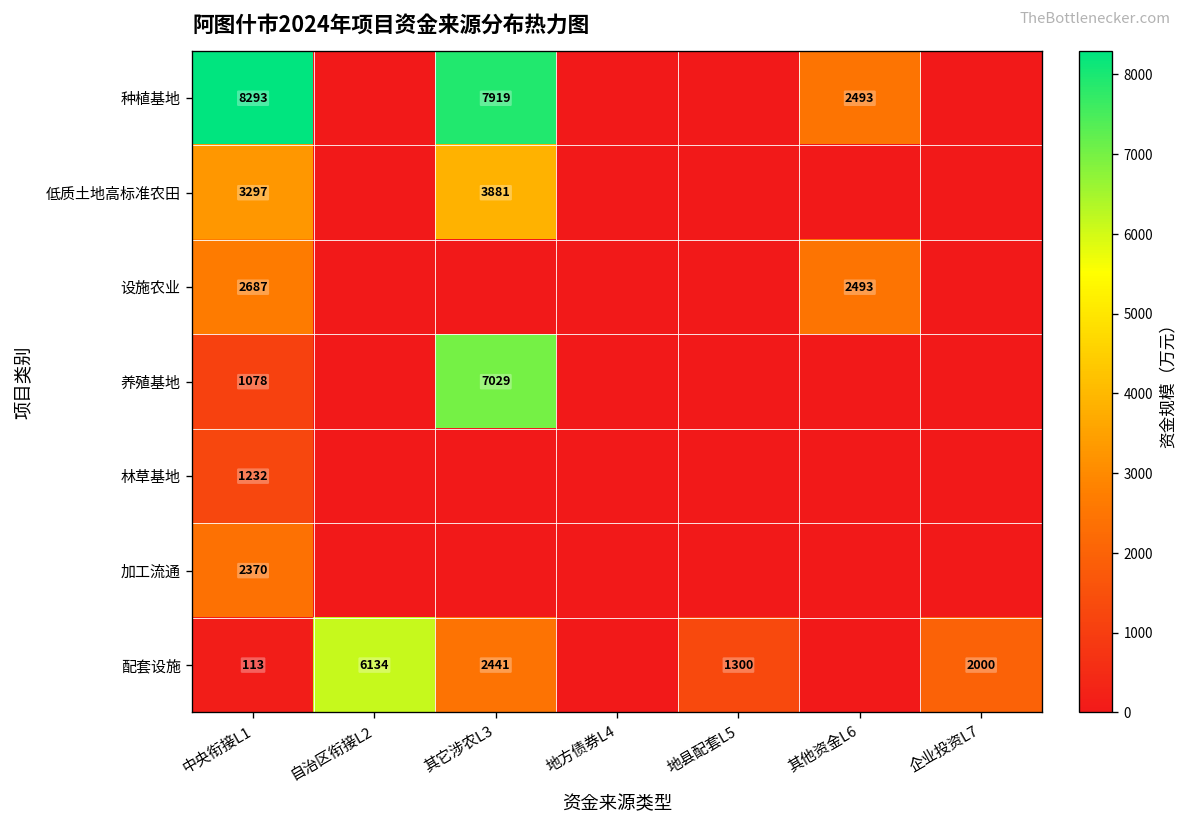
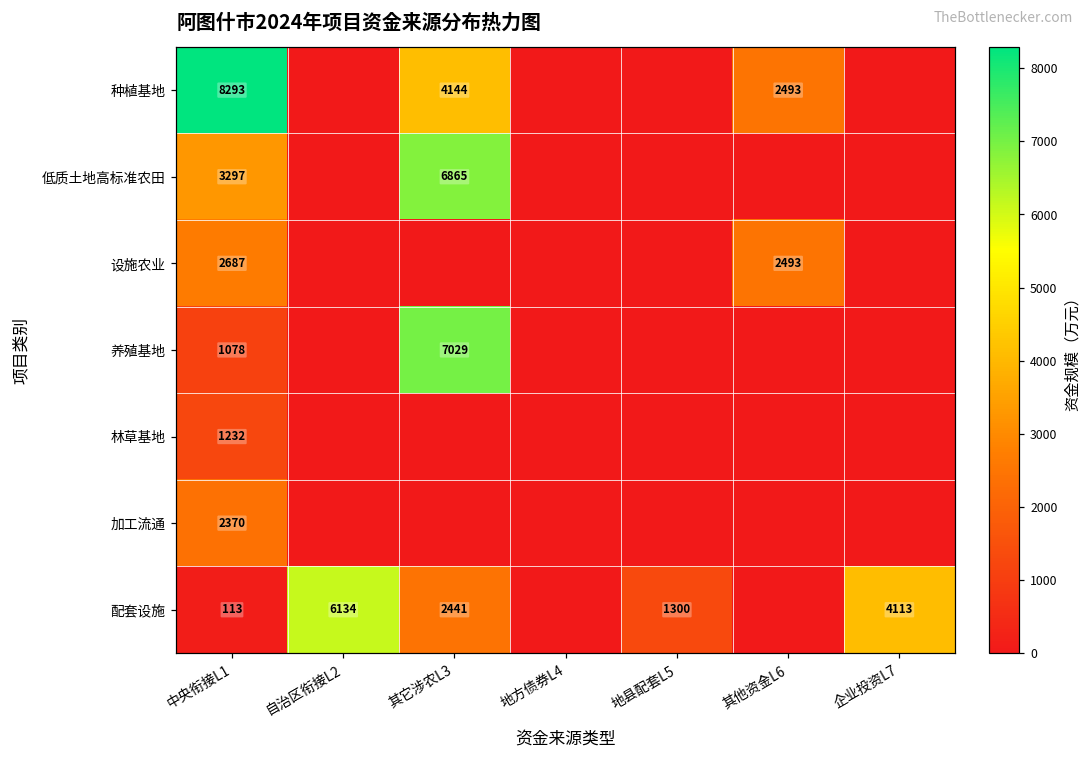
  {
    "种植基地": {
-     "其它涉农L3": 7919
+     "其它涉农L3": 4144
    },
    "低质土地高标准农田": {
-     "其它涉农L3": 3881
+     "其它涉农L3": 6865
    },
    "配套设施": {
-     "企业投资L7": 2000
+     "企业投资L7": 4113
    }
  }
